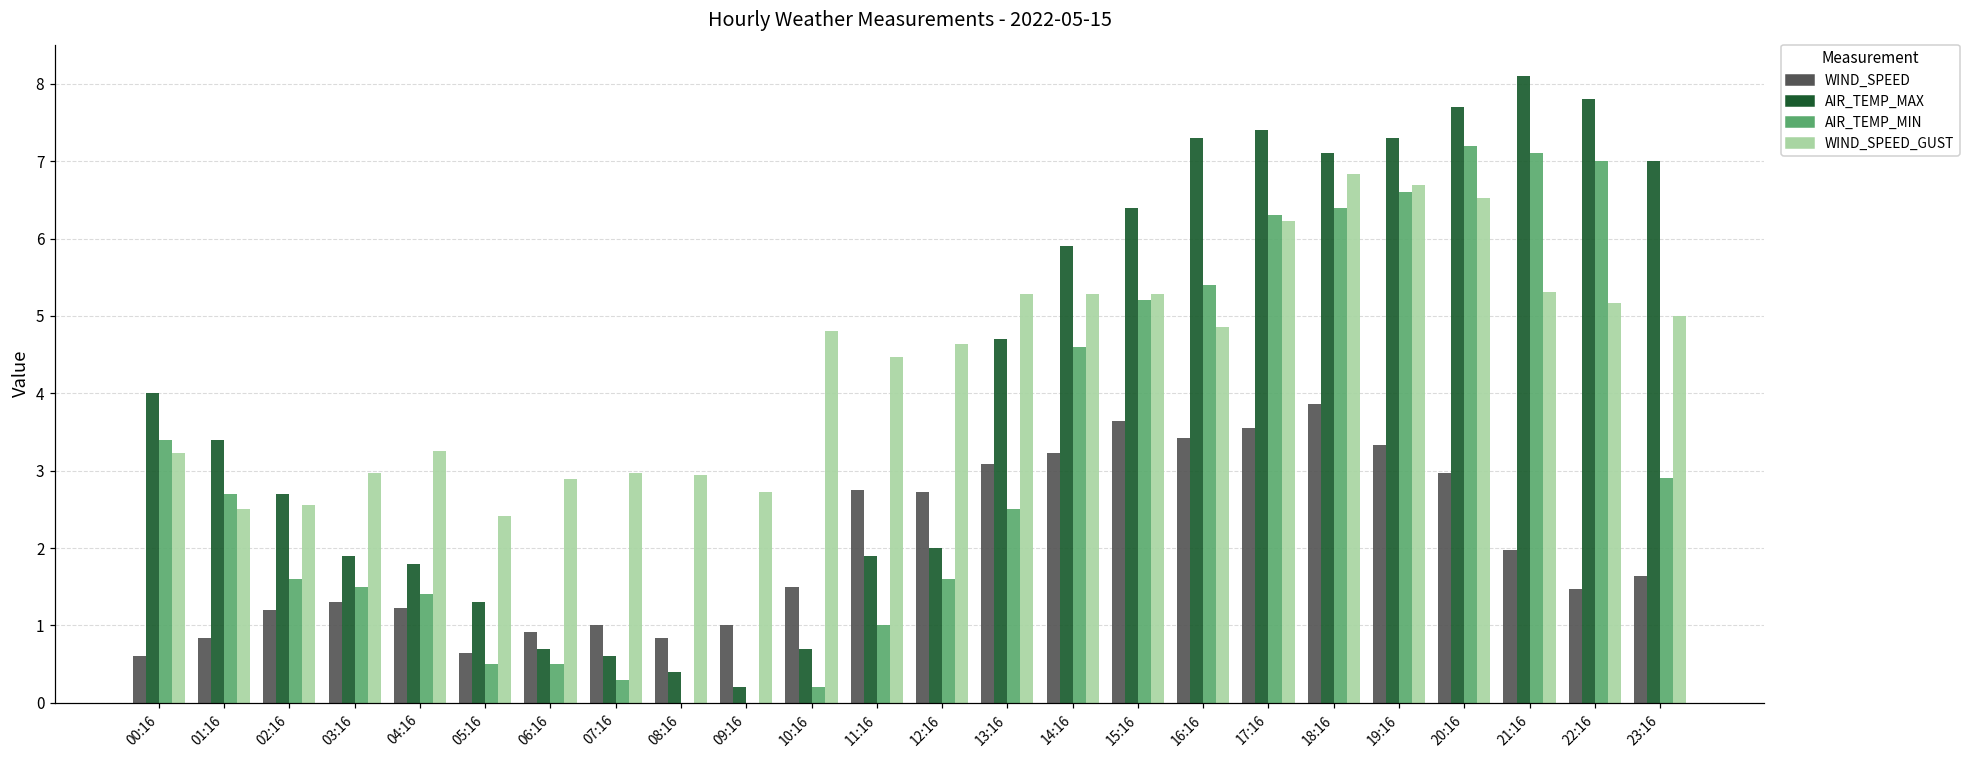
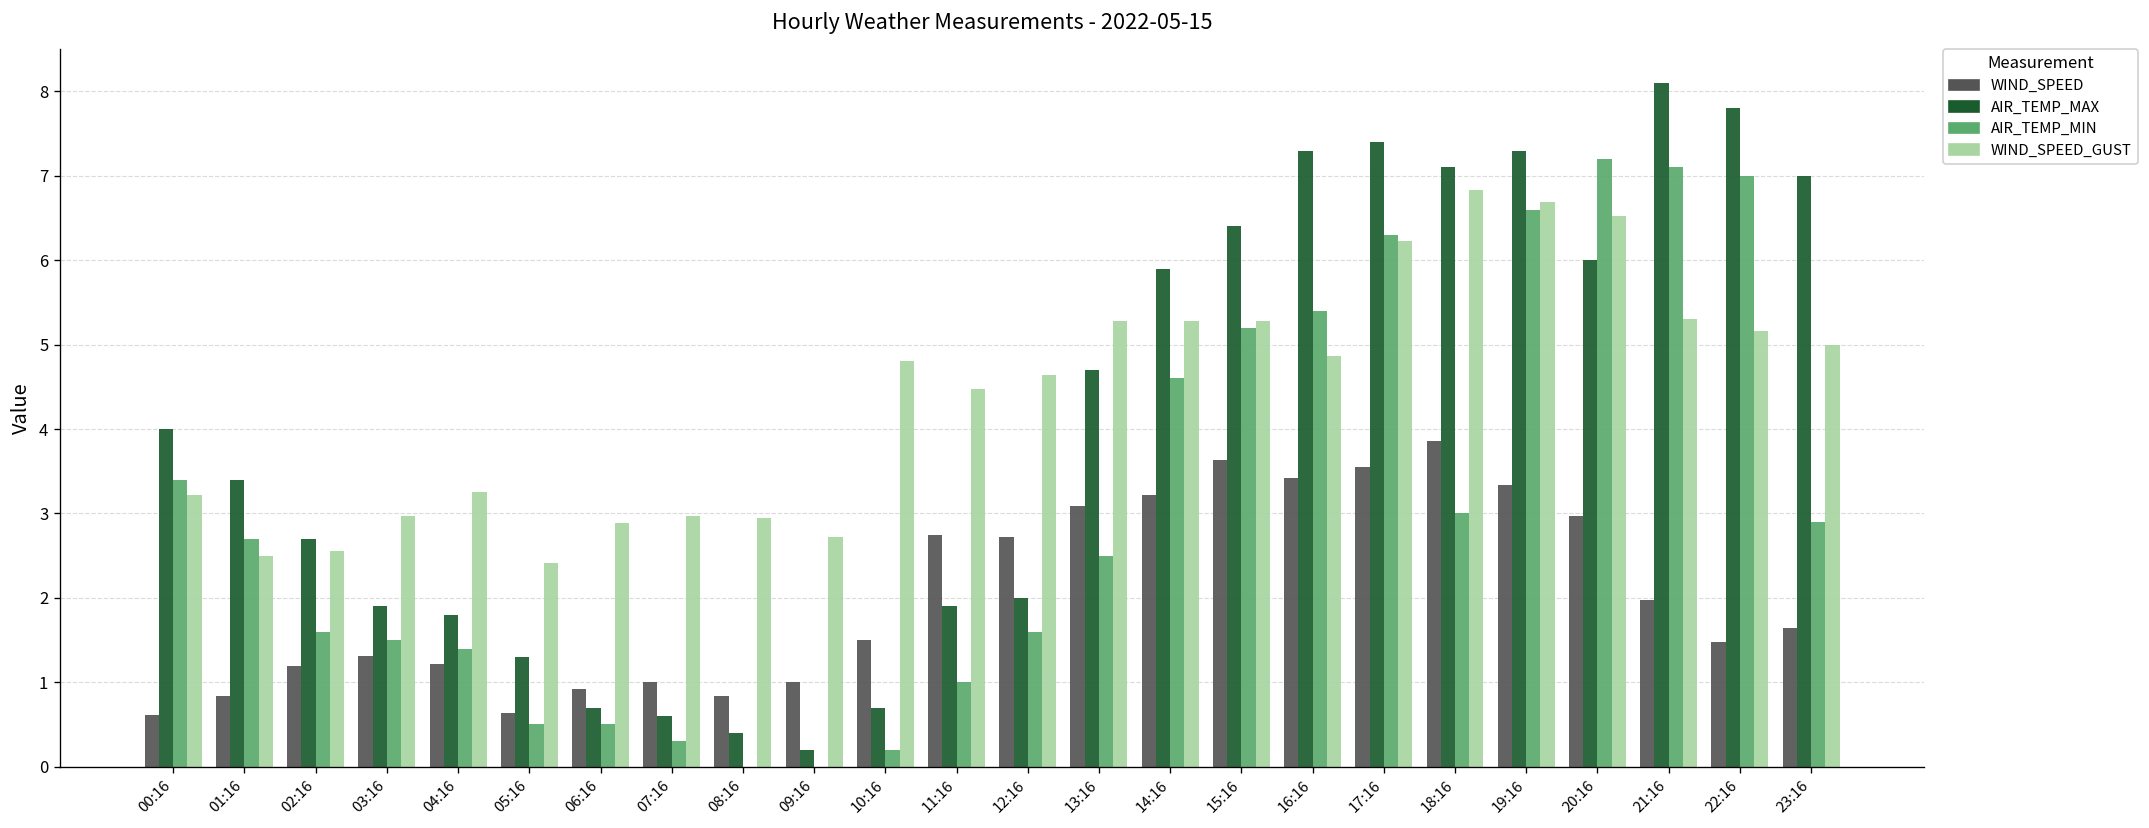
  {
    "WIND_SPEED": {
      "00:16": 0.6,
      "01:16": 0.8,
      "02:16": 1.2,
      "03:16": 1.3,
      "04:16": 1.2,
      "05:16": 0.6,
      "06:16": 0.9,
      "07:16": 1.0,
      "08:16": 0.8,
      "09:16": 1.0,
      "10:16": 1.5,
      "11:16": 2.8,
      "12:16": 2.7,
      "13:16": 3.1,
      "14:16": 3.2,
      "15:16": 3.6,
      "16:16": 3.4,
      "17:16": 3.6,
      "18:16": 3.9,
      "19:16": 3.3,
      "20:16": 3.0,
      "21:16": 2.0,
      "22:16": 1.5,
      "23:16": 1.6
    },
    "AIR_TEMP_MAX": {
      "00:16": 4.0,
      "01:16": 3.4,
      "02:16": 2.7,
      "03:16": 1.9,
      "04:16": 1.8,
      "05:16": 1.3,
      "06:16": 0.7,
      "07:16": 0.6,
      "08:16": 0.4,
      "09:16": 0.2,
      "10:16": 0.7,
      "11:16": 1.9,
      "12:16": 2.0,
      "13:16": 4.7,
      "14:16": 5.9,
      "15:16": 6.4,
      "16:16": 7.3,
      "17:16": 7.4,
      "18:16": 7.1,
      "19:16": 7.3,
-     "20:16": 7.7,
+     "20:16": 6.0,
      "21:16": 8.1,
      "22:16": 7.8,
      "23:16": 7.0
    },
    "AIR_TEMP_MIN": {
      "00:16": 3.4,
      "01:16": 2.7,
      "02:16": 1.6,
      "03:16": 1.5,
      "04:16": 1.4,
      "05:16": 0.5,
      "06:16": 0.5,
      "07:16": 0.3,
      "08:16": 0.0,
      "09:16": 0.0,
      "10:16": 0.2,
      "11:16": 1.0,
      "12:16": 1.6,
      "13:16": 2.5,
      "14:16": 4.6,
      "15:16": 5.2,
      "16:16": 5.4,
      "17:16": 6.3,
-     "18:16": 6.4,
+     "18:16": 3.0,
      "19:16": 6.6,
      "20:16": 7.2,
      "21:16": 7.1,
      "22:16": 7.0,
      "23:16": 2.9
    },
    "WIND_SPEED_GUST": {
      "00:16": 3.2,
      "01:16": 2.5,
      "02:16": 2.6,
      "03:16": 3.0,
      "04:16": 3.3,
      "05:16": 2.4,
      "06:16": 2.9,
      "07:16": 3.0,
      "08:16": 2.9,
      "09:16": 2.7,
      "10:16": 4.8,
      "11:16": 4.5,
      "12:16": 4.6,
      "13:16": 5.3,
      "14:16": 5.3,
      "15:16": 5.3,
      "16:16": 4.9,
      "17:16": 6.2,
      "18:16": 6.8,
      "19:16": 6.7,
      "20:16": 6.5,
      "21:16": 5.3,
      "22:16": 5.2,
      "23:16": 5.0
    }
  }
